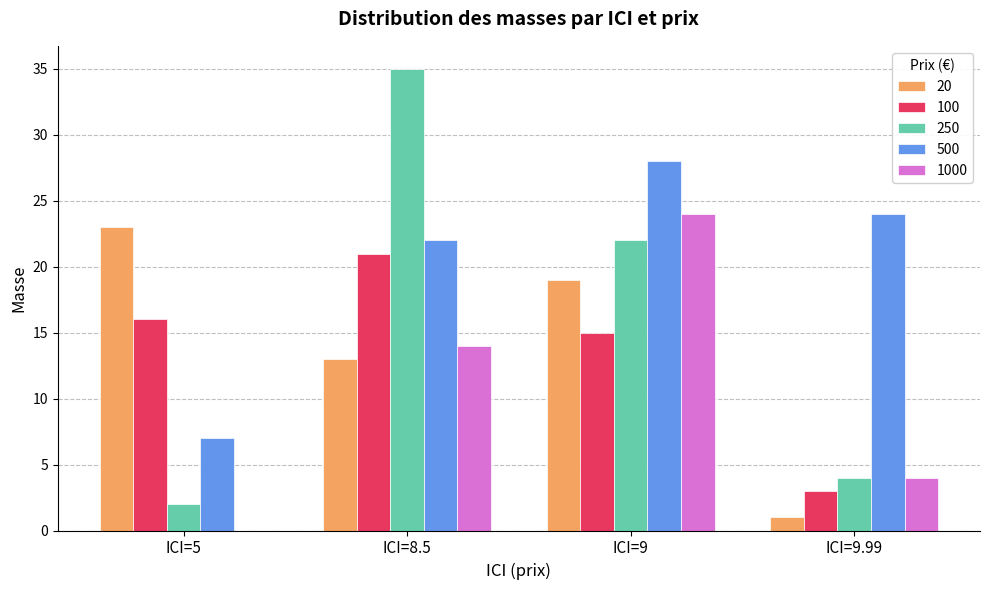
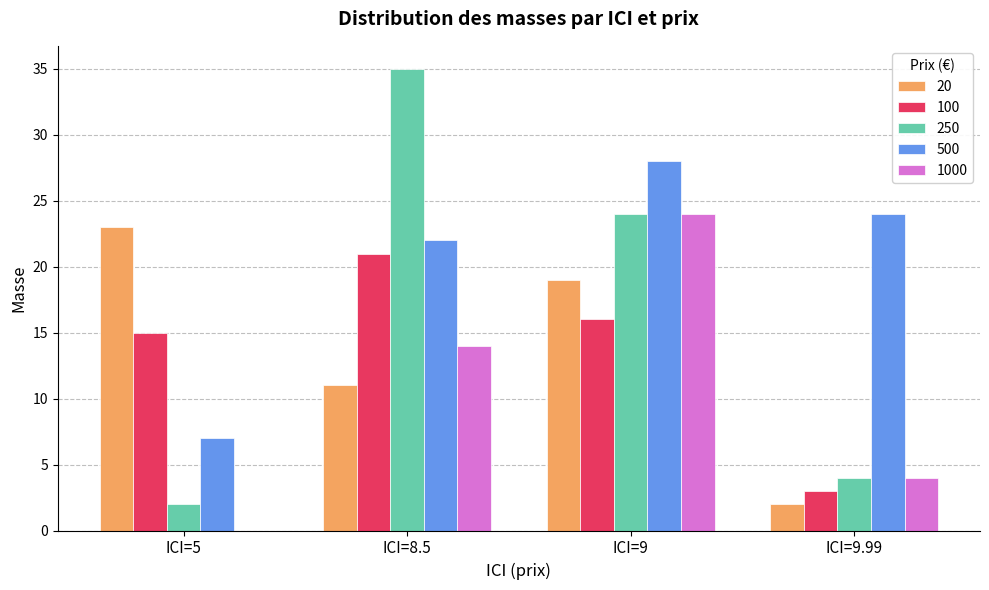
  {
    "20": {
      "ICI=5": 23,
-     "ICI=8.5": 13,
+     "ICI=8.5": 11,
      "ICI=9": 19,
-     "ICI=9.99": 1
+     "ICI=9.99": 2
    },
    "100": {
-     "ICI=5": 16,
+     "ICI=5": 15,
      "ICI=8.5": 21,
-     "ICI=9": 15,
+     "ICI=9": 16,
      "ICI=9.99": 3
    },
    "250": {
      "ICI=5": 2,
      "ICI=8.5": 35,
-     "ICI=9": 22,
+     "ICI=9": 24,
      "ICI=9.99": 4
    },
    "500": {
      "ICI=5": 7,
      "ICI=8.5": 22,
      "ICI=9": 28,
      "ICI=9.99": 24
    },
    "1000": {
      "ICI=5": 0,
      "ICI=8.5": 14,
      "ICI=9": 24,
      "ICI=9.99": 4
    }
  }
